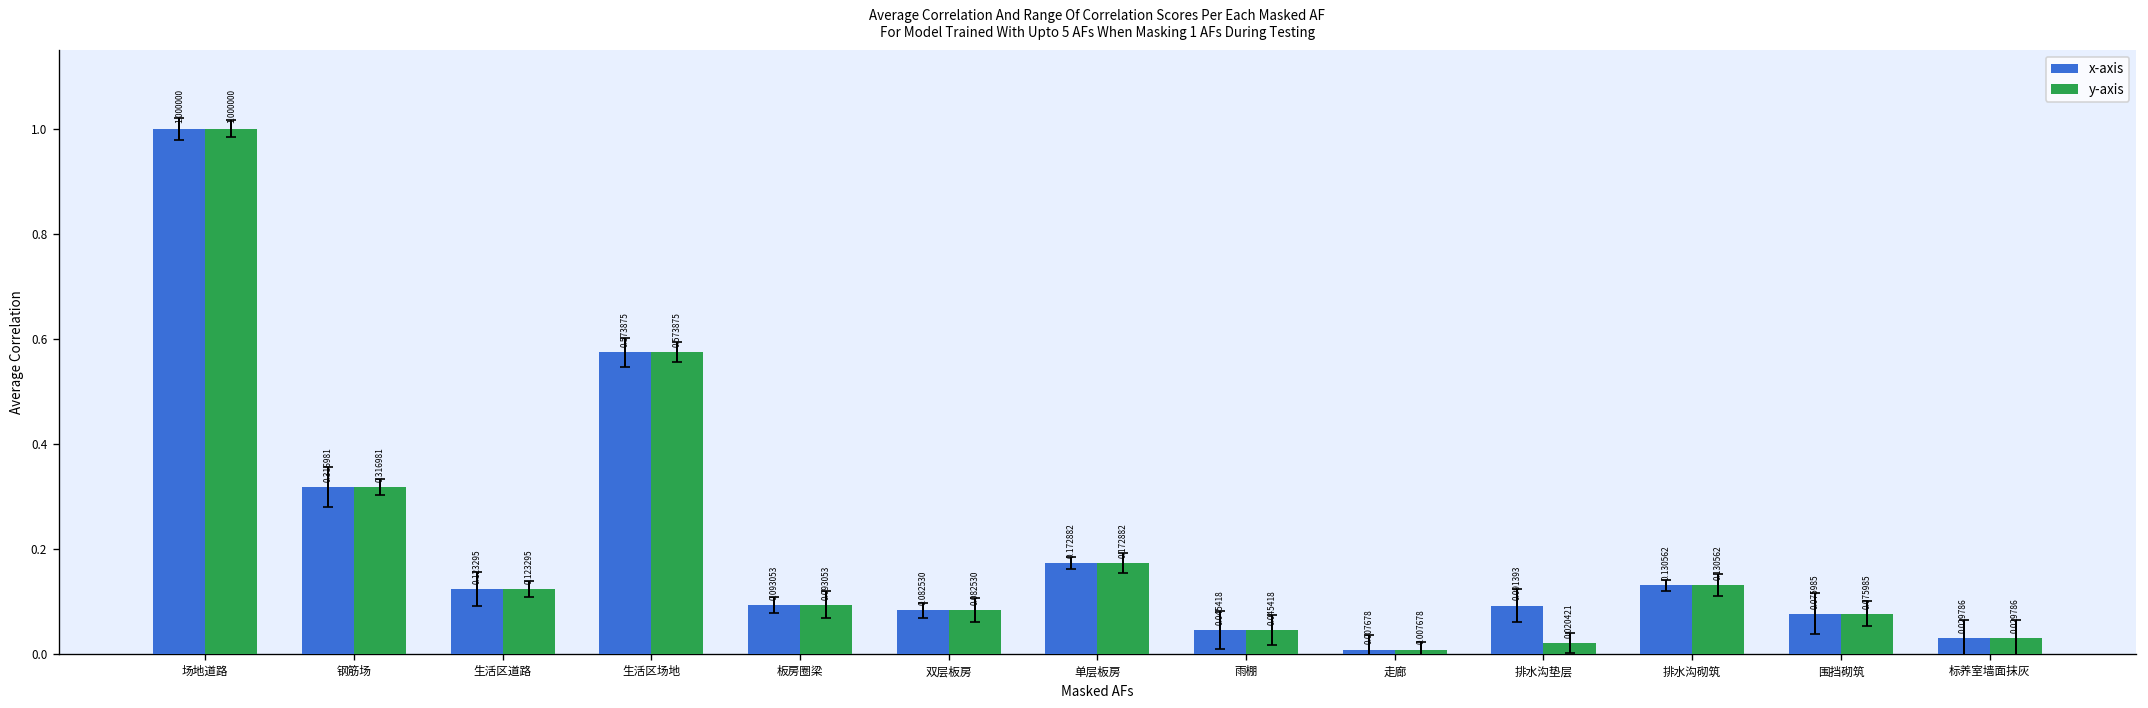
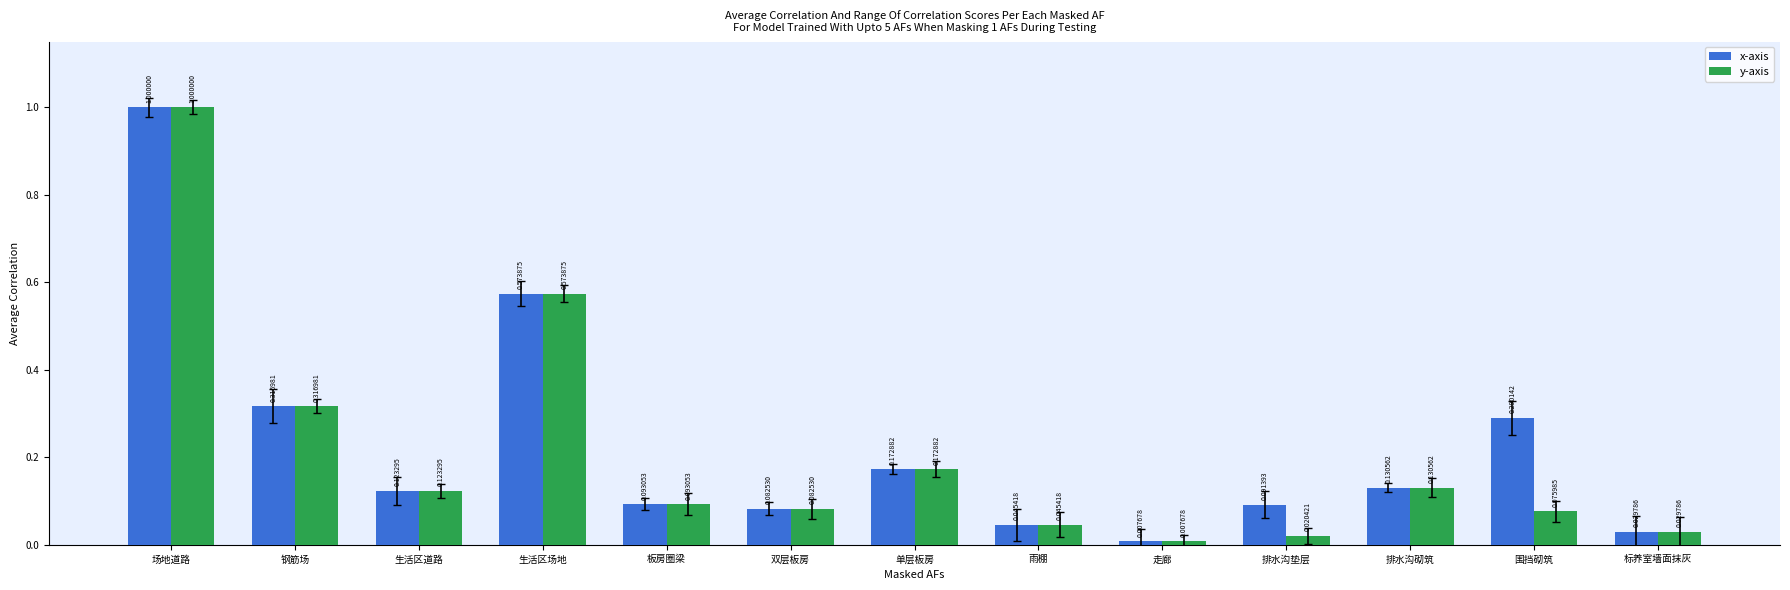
  {
    "x-axis": {
-     "围挡砌筑": 0.075985
+     "围挡砌筑": 0.290142
    }
  }
